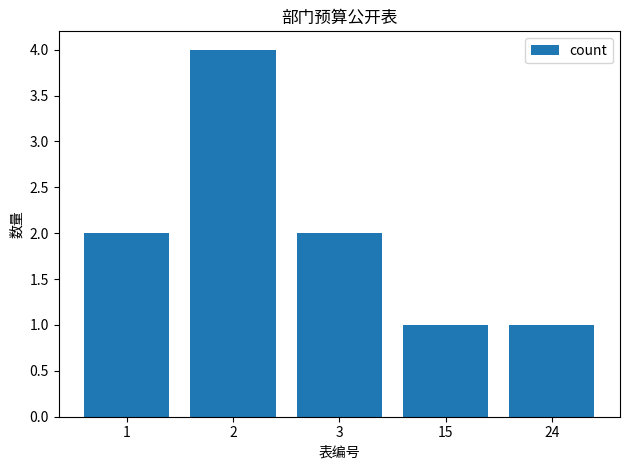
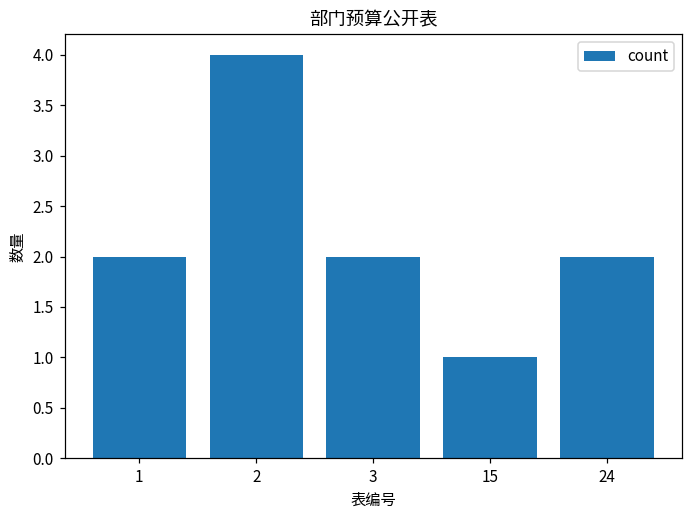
  {
    "1": 2,
    "2": 4,
    "3": 2,
    "15": 1,
-   "24": 1
+   "24": 2
  }
